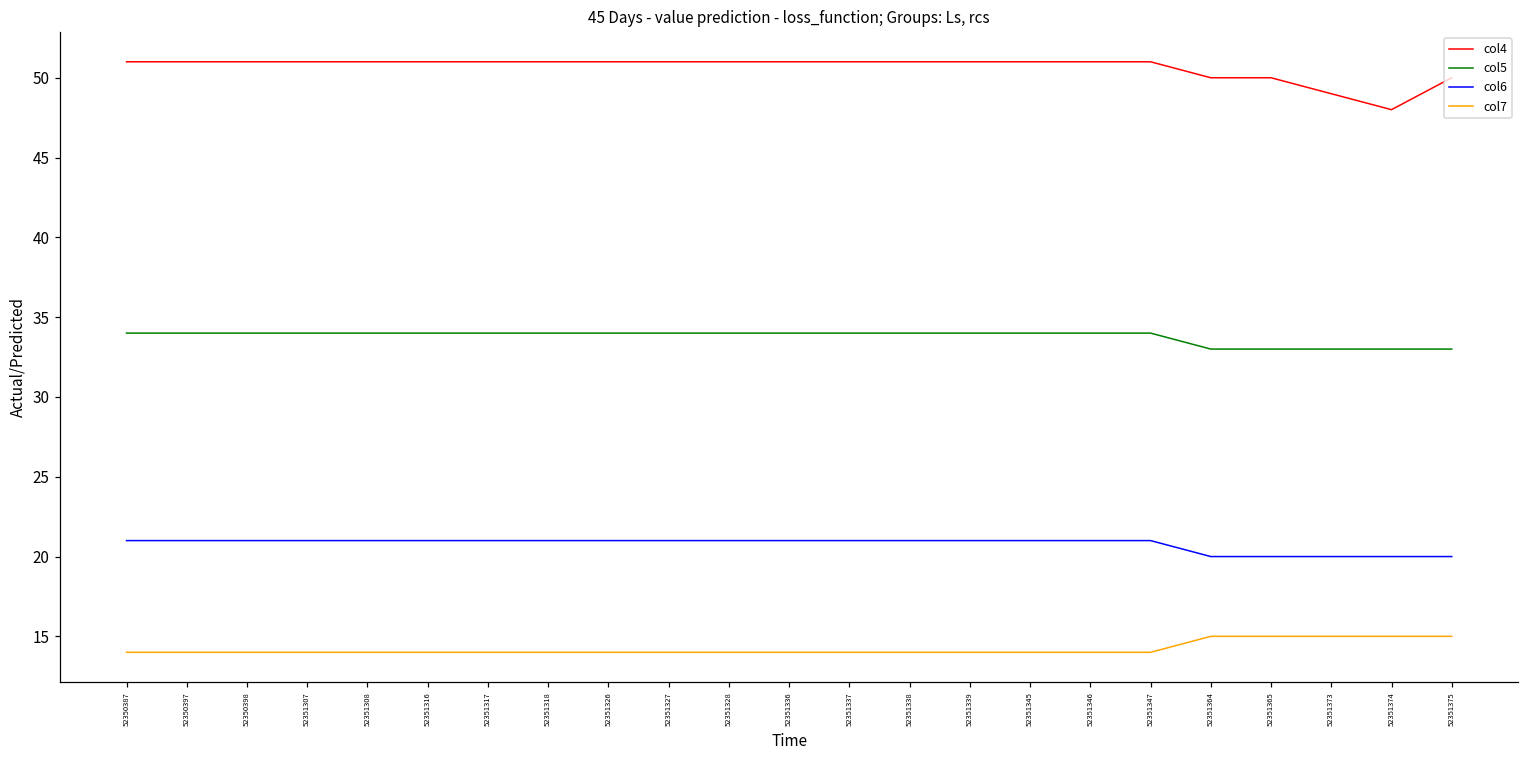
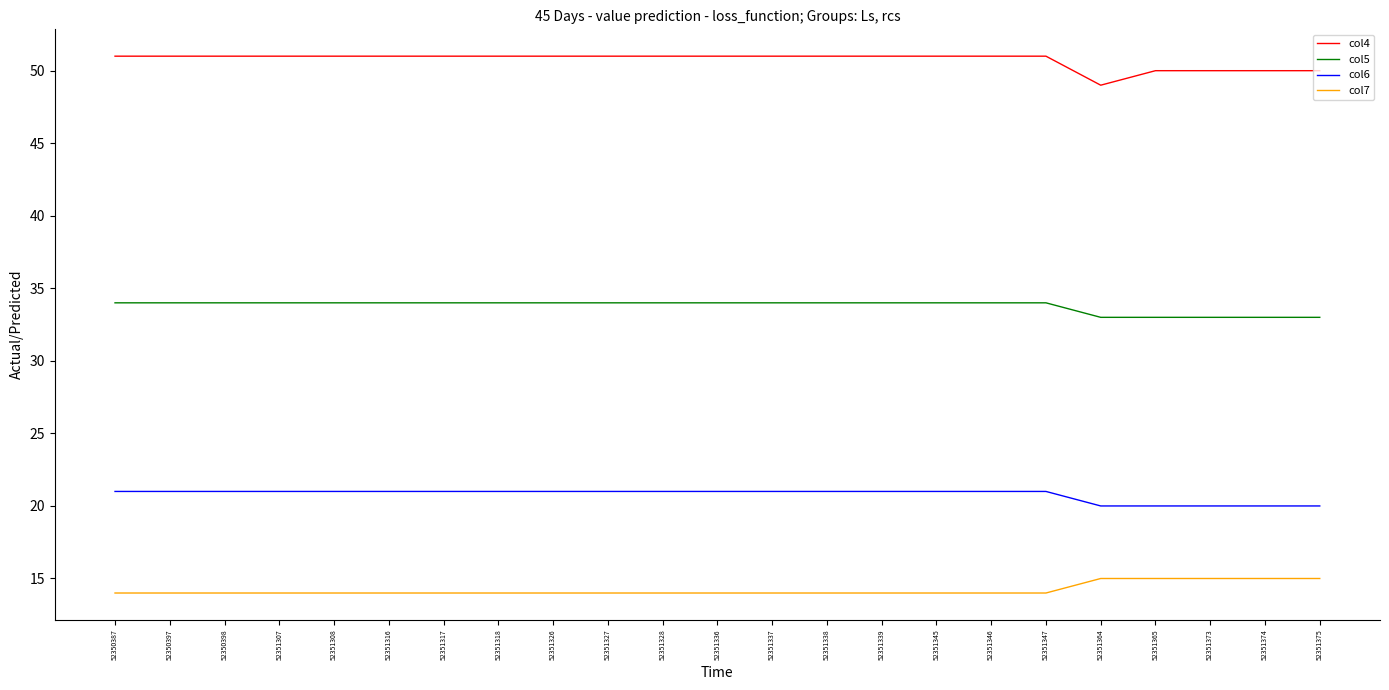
  {
    "col4": {
      "52350387": 51,
      "52350397": 51,
      "52350398": 51,
      "52351307": 51,
      "52351308": 51,
      "52351316": 51,
      "52351317": 51,
      "52351318": 51,
      "52351326": 51,
      "52351327": 51,
      "52351328": 51,
      "52351336": 51,
      "52351337": 51,
      "52351338": 51,
      "52351339": 51,
      "52351345": 51,
      "52351346": 51,
      "52351347": 51,
-     "52351364": 50,
+     "52351364": 49,
      "52351365": 50,
-     "52351373": 49,
-     "52351374": 48
+     "52351373": 50,
+     "52351374": 50
    },
    "col5": {
      "52350387": 34,
      "52350397": 34,
      "52350398": 34,
      "52351307": 34,
      "52351308": 34,
      "52351316": 34,
      "52351317": 34,
      "52351318": 34,
      "52351326": 34,
      "52351327": 34,
      "52351328": 34,
      "52351336": 34,
      "52351337": 34,
      "52351338": 34,
      "52351339": 34,
      "52351345": 34,
      "52351346": 34,
      "52351347": 34,
      "52351364": 33,
      "52351365": 33,
      "52351373": 33,
      "52351374": 33,
      "52351375": 33
    },
    "col6": {
      "52350387": 21,
      "52350397": 21,
      "52350398": 21,
      "52351307": 21,
      "52351308": 21,
      "52351316": 21,
      "52351317": 21,
      "52351318": 21,
      "52351326": 21,
      "52351327": 21,
      "52351328": 21,
      "52351336": 21,
      "52351337": 21,
      "52351338": 21,
      "52351339": 21,
      "52351345": 21,
      "52351346": 21,
      "52351347": 21,
      "52351364": 20,
      "52351365": 20,
      "52351373": 20,
      "52351374": 20,
      "52351375": 20
    },
    "col7": {
      "52350387": 14,
      "52350397": 14,
      "52350398": 14,
      "52351307": 14,
      "52351308": 14,
      "52351316": 14,
      "52351317": 14,
      "52351318": 14,
      "52351326": 14,
      "52351327": 14,
      "52351328": 14,
      "52351336": 14,
      "52351337": 14,
      "52351338": 14,
      "52351339": 14,
      "52351345": 14,
      "52351346": 14,
      "52351347": 14,
      "52351364": 15,
      "52351365": 15,
      "52351373": 15,
      "52351374": 15,
      "52351375": 15
    }
  }
